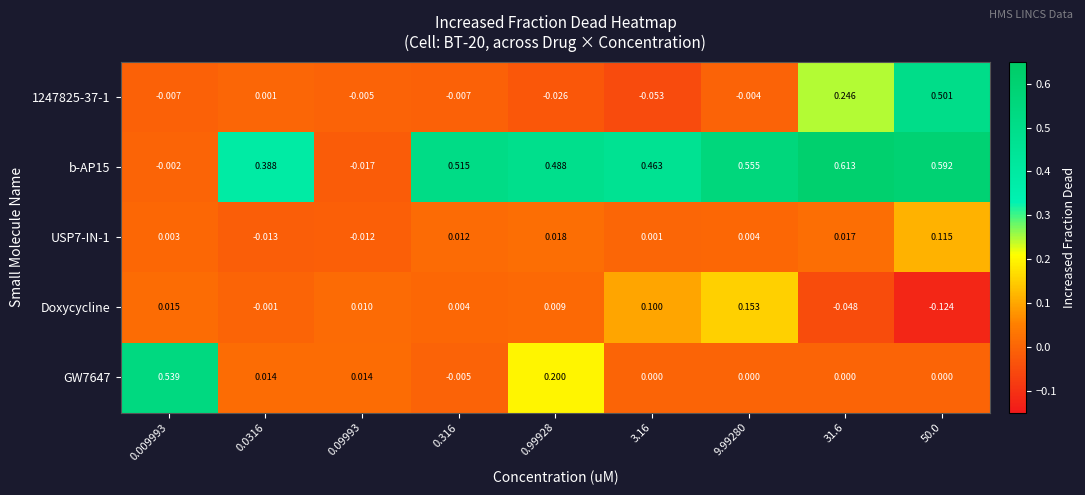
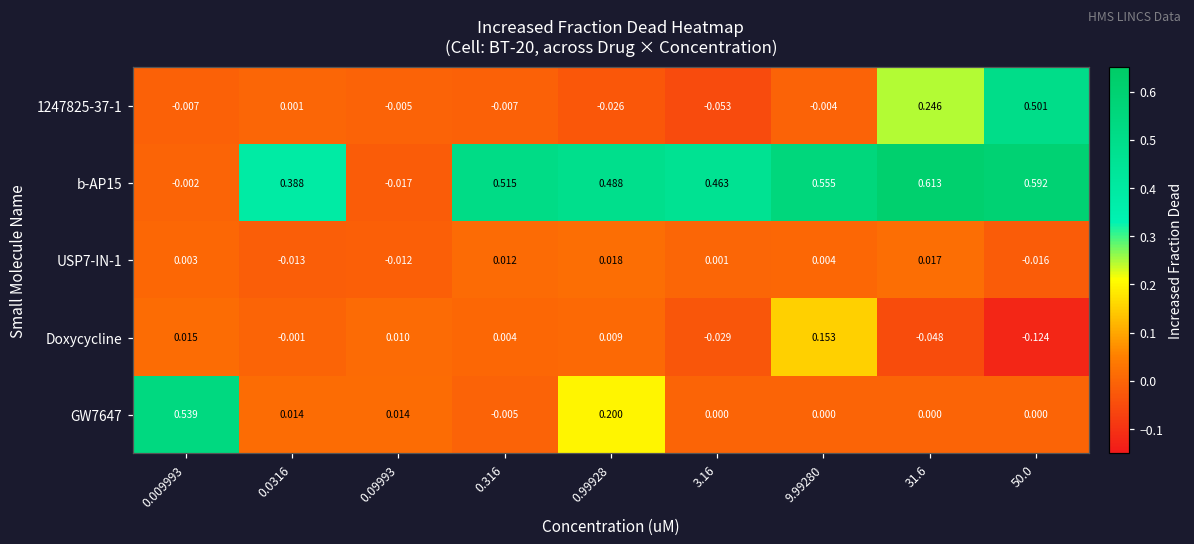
  {
    "1247825-37-1": {
      "0.009993": -0.007,
      "0.0316": 0.001,
      "0.09993": -0.005,
      "0.316": -0.007,
      "0.99928": -0.026,
      "3.16": -0.053,
      "9.99280": -0.004,
      "31.6": 0.246,
      "50.0": 0.501
    },
    "b-AP15": {
      "0.009993": -0.002,
      "0.0316": 0.388,
      "0.09993": -0.017,
      "0.316": 0.515,
      "0.99928": 0.488,
      "3.16": 0.463,
      "9.99280": 0.555,
      "31.6": 0.613,
      "50.0": 0.592
    },
    "USP7-IN-1": {
      "0.009993": 0.003,
      "0.0316": -0.013,
      "0.09993": -0.012,
      "0.316": 0.012,
      "0.99928": 0.018,
      "3.16": 0.001,
      "9.99280": 0.004,
      "31.6": 0.017,
-     "50.0": 0.115
+     "50.0": -0.016
    },
    "Doxycycline": {
      "0.009993": 0.015,
      "0.0316": -0.001,
      "0.09993": 0.010,
      "0.316": 0.004,
      "0.99928": 0.009,
-     "3.16": 0.100,
+     "3.16": -0.029,
      "9.99280": 0.153,
      "31.6": -0.048,
      "50.0": -0.124
    },
    "GW7647": {
      "0.009993": 0.539,
      "0.0316": 0.014,
      "0.09993": 0.014,
      "0.316": -0.005,
      "0.99928": 0.200,
      "3.16": 0.000,
      "9.99280": 0.000,
      "31.6": 0.000,
      "50.0": 0.000
    }
  }
